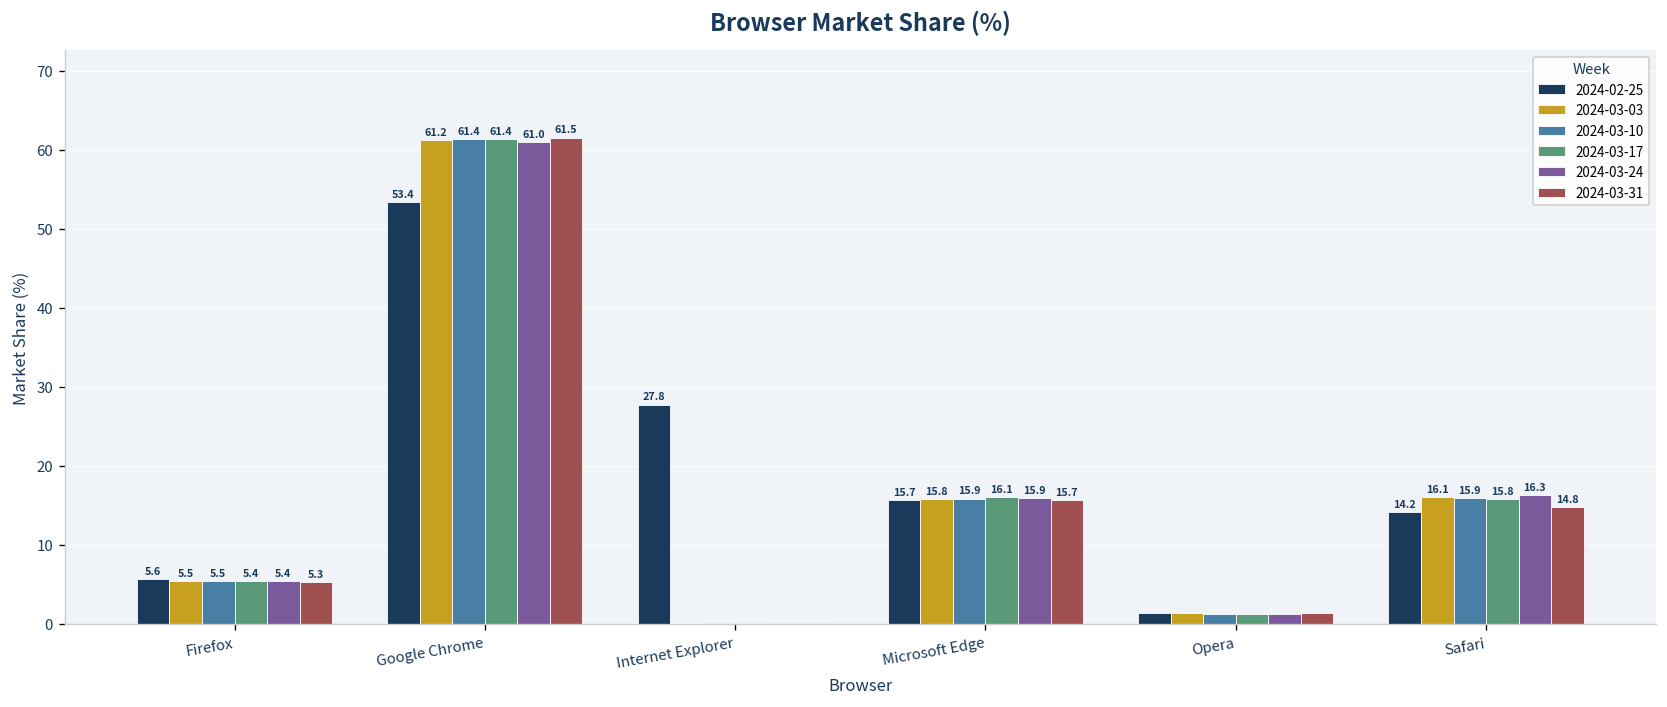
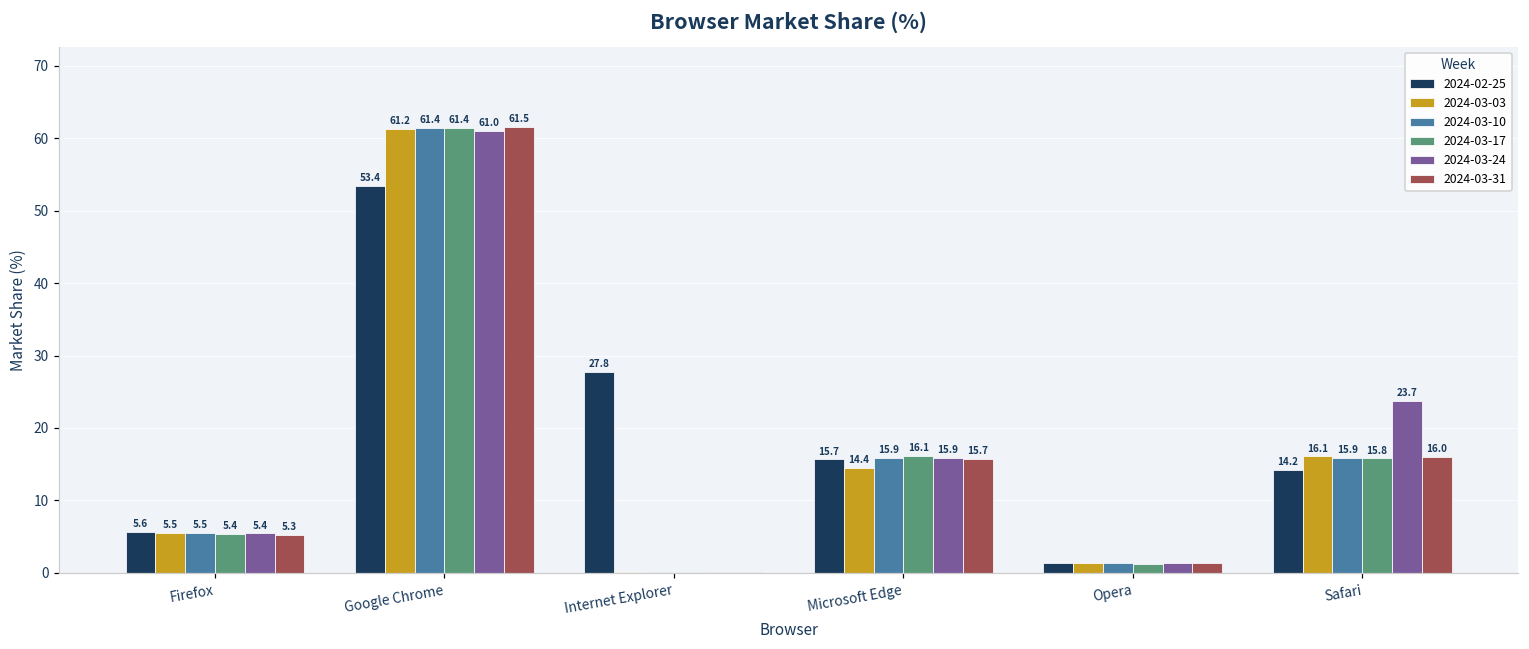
  {
    "2024-02-25": {
      "Firefox": 5.6,
      "Google Chrome": 53.4,
      "Internet Explorer": 27.8,
      "Microsoft Edge": 15.7,
      "Safari": 14.2
    },
    "2024-03-03": {
      "Firefox": 5.5,
      "Google Chrome": 61.2,
-     "Microsoft Edge": 15.8,
+     "Microsoft Edge": 14.4,
      "Safari": 16.1
    },
    "2024-03-24": {
      "Firefox": 5.4,
      "Google Chrome": 61.0,
      "Microsoft Edge": 15.9,
-     "Safari": 16.3
+     "Safari": 23.7
    },
    "2024-03-31": {
      "Firefox": 5.3,
      "Google Chrome": 61.5,
      "Microsoft Edge": 15.7,
-     "Safari": 14.8
+     "Safari": 16.0
    }
  }
